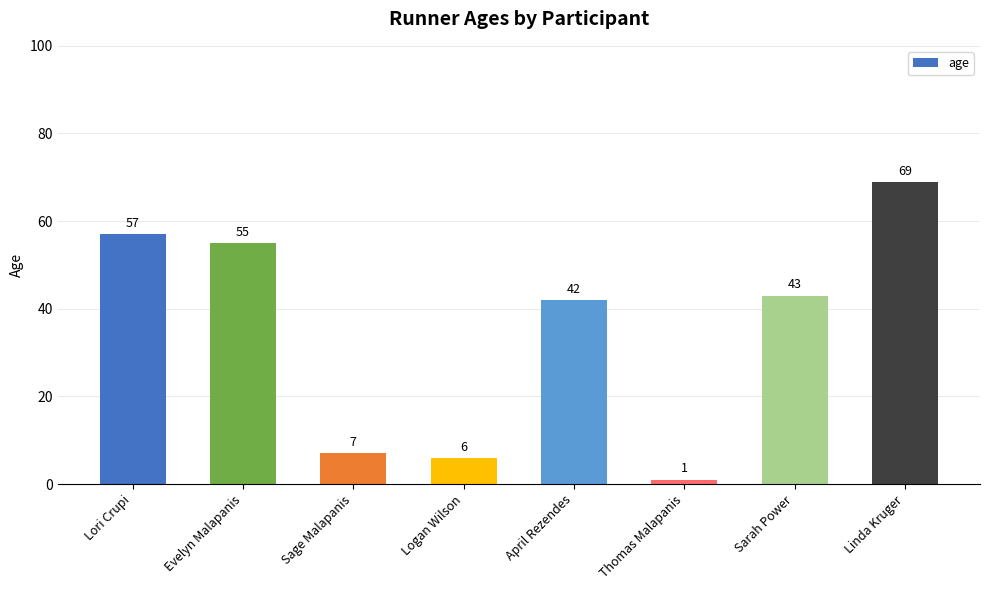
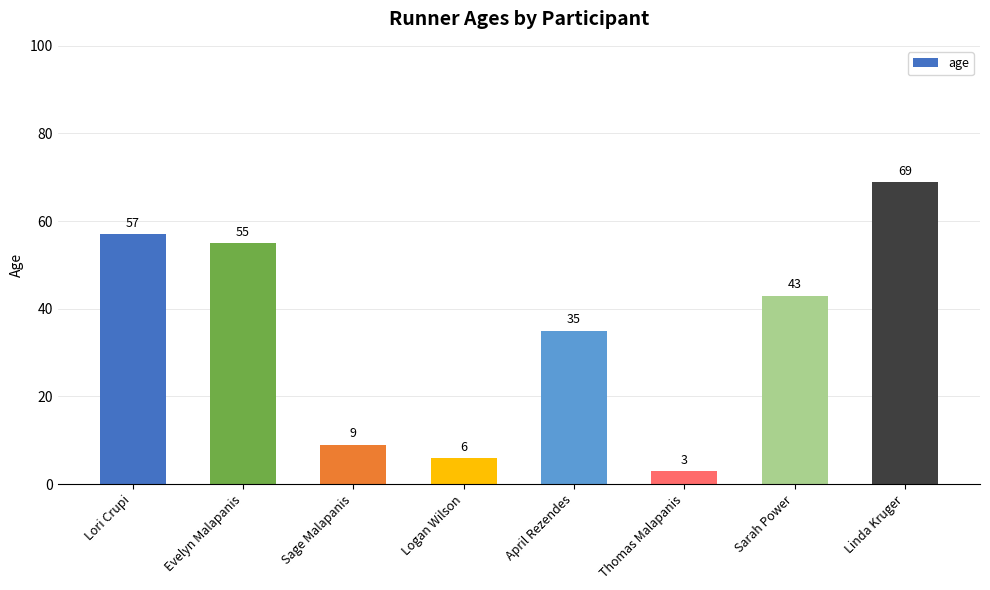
  {
    "Lori Crupi": 57,
    "Evelyn Malapanis": 55,
-   "Sage Malapanis": 7,
+   "Sage Malapanis": 9,
    "Logan Wilson": 6,
-   "April Rezendes": 42,
-   "Thomas Malapanis": 1,
+   "April Rezendes": 35,
+   "Thomas Malapanis": 3,
    "Sarah Power": 43,
    "Linda Kruger": 69
  }
